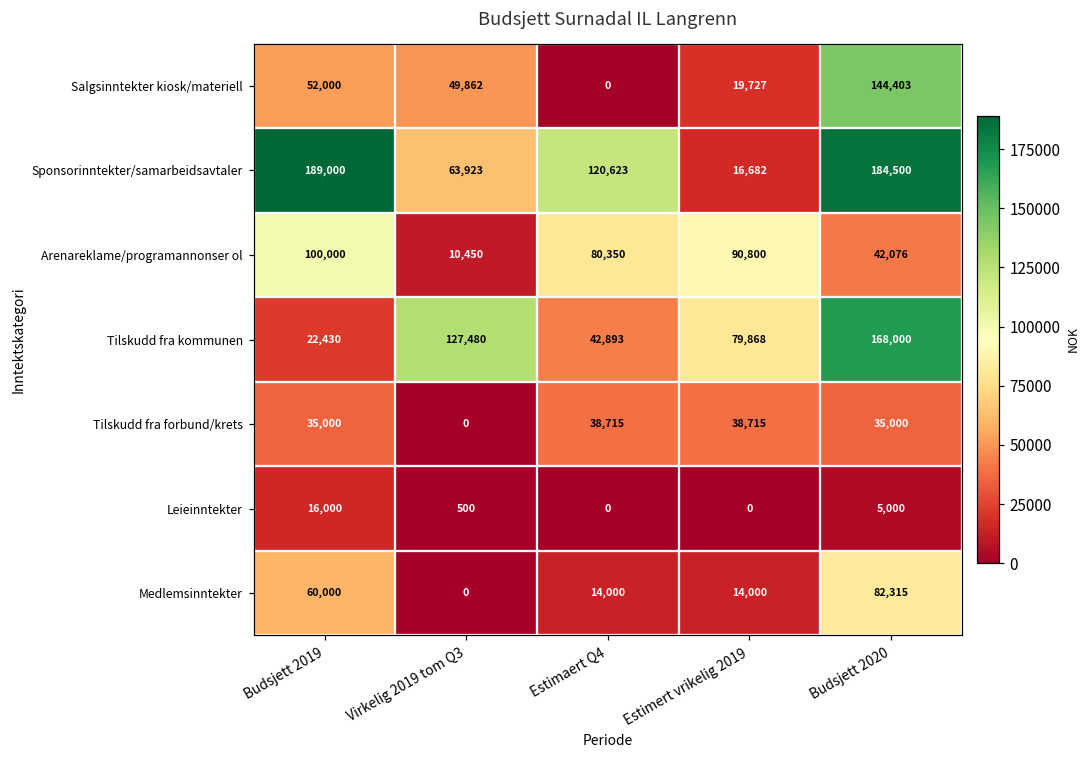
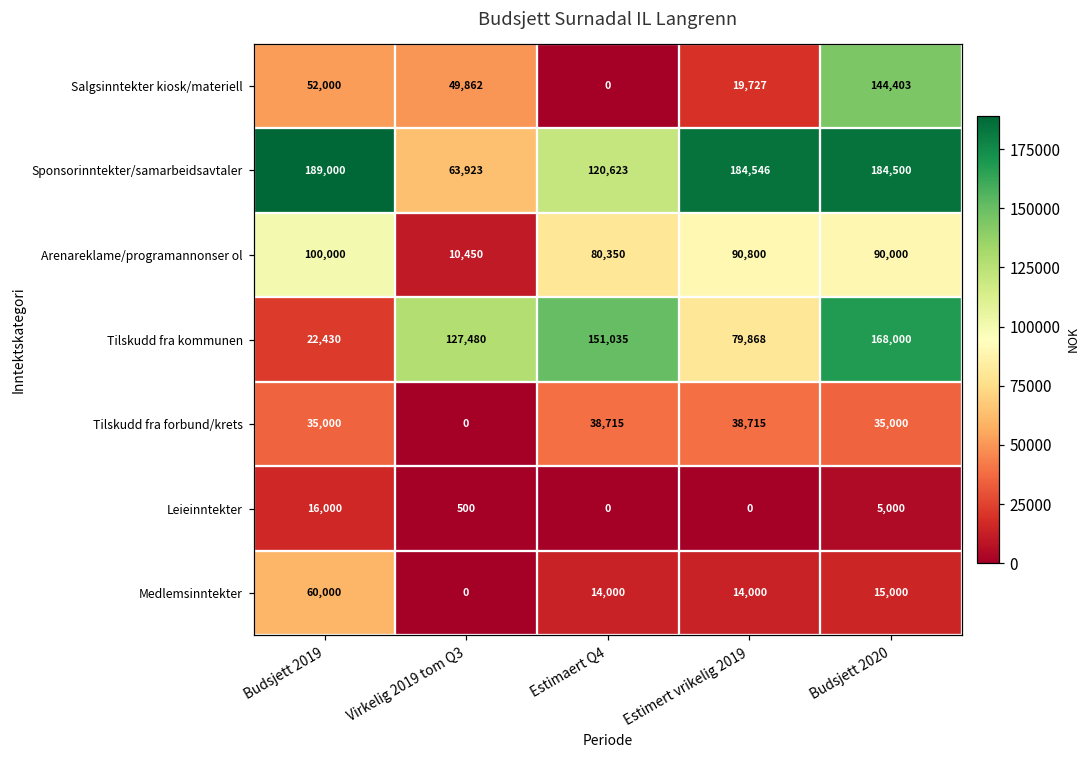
  {
    "Salgsinntekter kiosk/materiell": {
      "Budsjett 2019": "52,000",
      "Virkelig 2019 tom Q3": "49,862",
      "Estimaert Q4": "0",
      "Estimert vrikelig 2019": "19,727",
      "Budsjett 2020": "144,403"
    },
    "Sponsorinntekter/samarbeidsavtaler": {
      "Budsjett 2019": "189,000",
      "Virkelig 2019 tom Q3": "63,923",
      "Estimaert Q4": "120,623",
-     "Estimert vrikelig 2019": "16,682",
+     "Estimert vrikelig 2019": "184,546",
      "Budsjett 2020": "184,500"
    },
    "Arenareklame/programannonser ol": {
      "Budsjett 2019": "100,000",
      "Virkelig 2019 tom Q3": "10,450",
      "Estimaert Q4": "80,350",
      "Estimert vrikelig 2019": "90,800",
-     "Budsjett 2020": "42,076"
+     "Budsjett 2020": "90,000"
    },
    "Tilskudd fra kommunen": {
      "Budsjett 2019": "22,430",
      "Virkelig 2019 tom Q3": "127,480",
-     "Estimaert Q4": "42,893",
+     "Estimaert Q4": "151,035",
      "Estimert vrikelig 2019": "79,868",
      "Budsjett 2020": "168,000"
    },
    "Tilskudd fra forbund/krets": {
      "Budsjett 2019": "35,000",
      "Virkelig 2019 tom Q3": "0",
      "Estimaert Q4": "38,715",
      "Estimert vrikelig 2019": "38,715",
      "Budsjett 2020": "35,000"
    },
    "Leieinntekter": {
      "Budsjett 2019": "16,000",
      "Virkelig 2019 tom Q3": "500",
      "Estimaert Q4": "0",
      "Estimert vrikelig 2019": "0",
      "Budsjett 2020": "5,000"
    },
    "Medlemsinntekter": {
      "Budsjett 2019": "60,000",
      "Virkelig 2019 tom Q3": "0",
      "Estimaert Q4": "14,000",
      "Estimert vrikelig 2019": "14,000",
-     "Budsjett 2020": "82,315"
+     "Budsjett 2020": "15,000"
    }
  }
